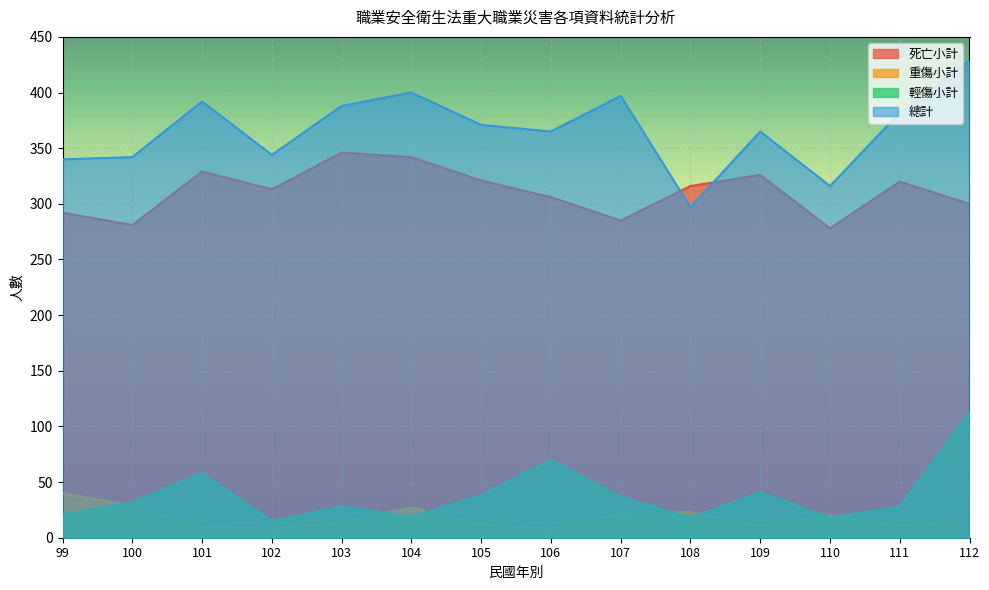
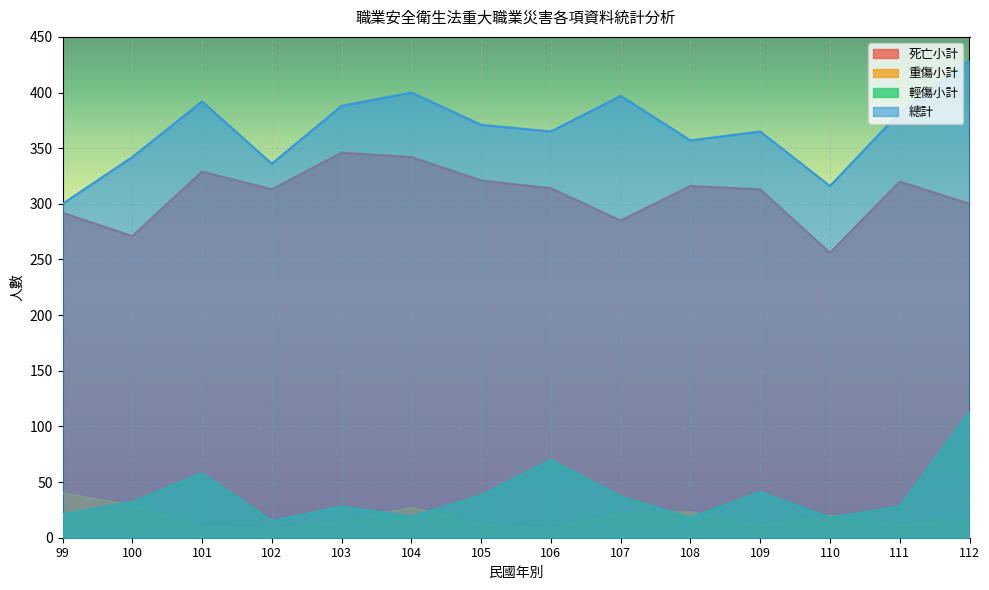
  {
    "死亡小計": {
      "99": 292,
-     "100": 281,
+     "100": 271,
      "101": 329,
      "102": 313,
      "103": 346,
      "104": 342,
      "105": 321,
-     "106": 306,
+     "106": 314,
      "107": 285,
      "108": 316,
-     "109": 326,
-     "110": 278,
+     "109": 313,
+     "110": 256,
      "111": 320,
      "112": 300
    },
    "重傷小計": {
      "99": 40,
      "100": 29,
      "101": 10,
      "102": 8,
      "103": 14,
      "104": 27,
      "105": 12,
      "106": 8,
      "107": 22,
      "108": 23,
      "109": 11,
      "111": 11,
      "112": 16
    },
    "輕傷小計": {
      "99": 21,
      "100": 32,
      "101": 58,
      "102": 15,
      "103": 28,
      "104": 19,
      "105": 38,
      "106": 70,
      "107": 37,
      "108": 18,
      "109": 41,
      "111": 28,
      "112": 113
    },
    "總計": {
-     "99": 340,
+     "99": 300,
      "100": 342,
      "101": 392,
-     "102": 344,
+     "102": 336,
      "103": 388,
      "104": 400,
      "105": 371,
      "106": 365,
      "107": 397,
-     "108": 297,
+     "108": 357,
      "109": 365,
      "110": 316,
      "112": 429
    }
  }
